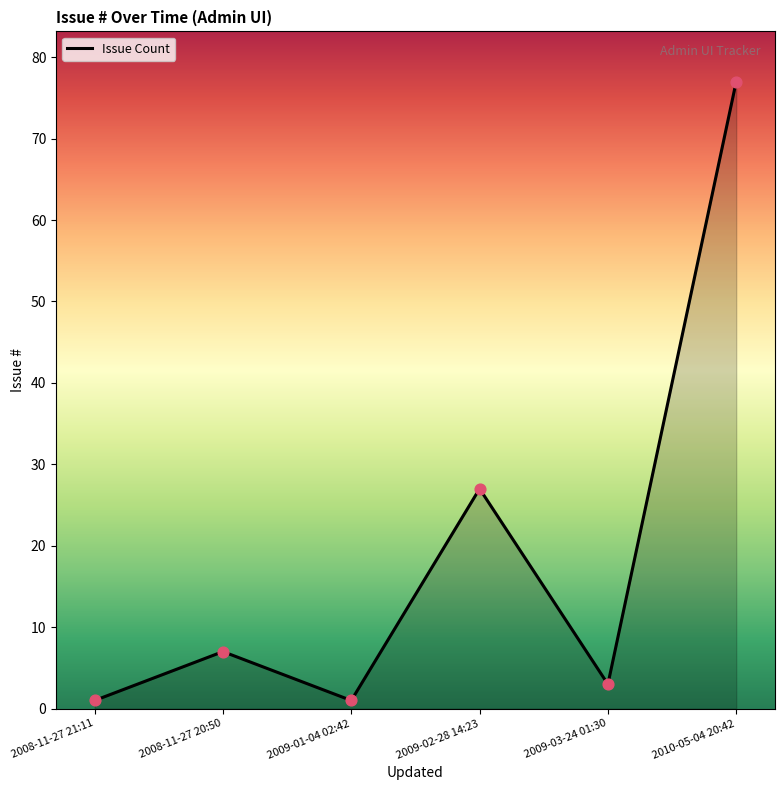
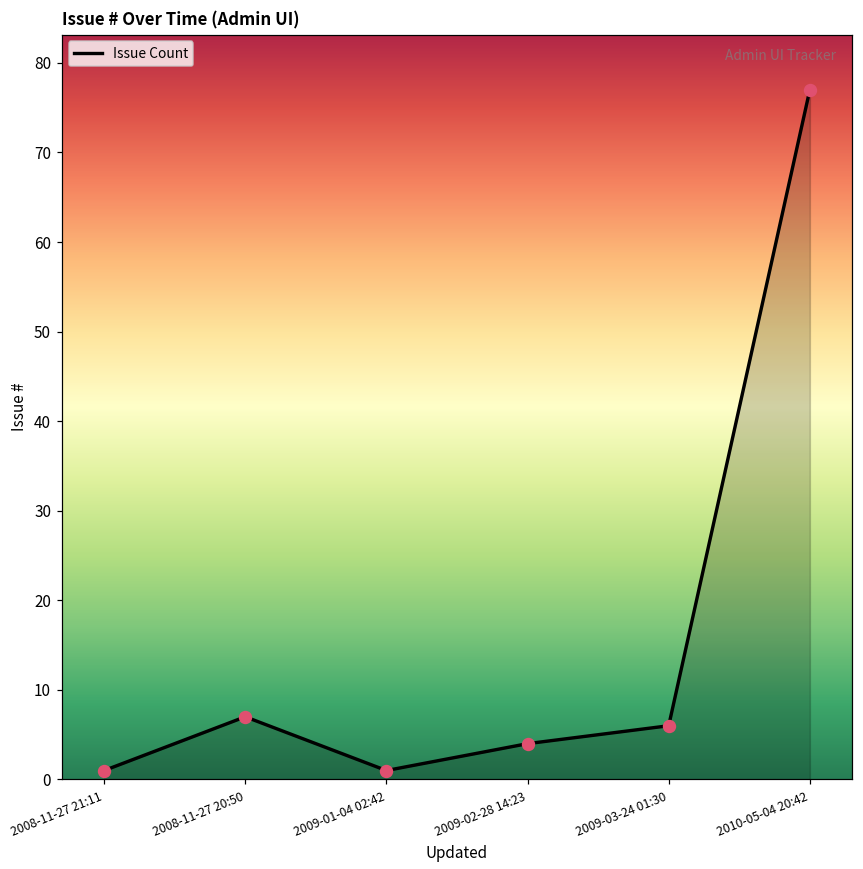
  {
    "2008-11-27 21:11": 1,
    "2008-11-27 20:50": 7,
    "2009-01-04 02:42": 1,
-   "2009-02-28 14:23": 27,
-   "2009-03-24 01:30": 3,
+   "2009-02-28 14:23": 4,
+   "2009-03-24 01:30": 6,
    "2010-05-04 20:42": 77
  }
